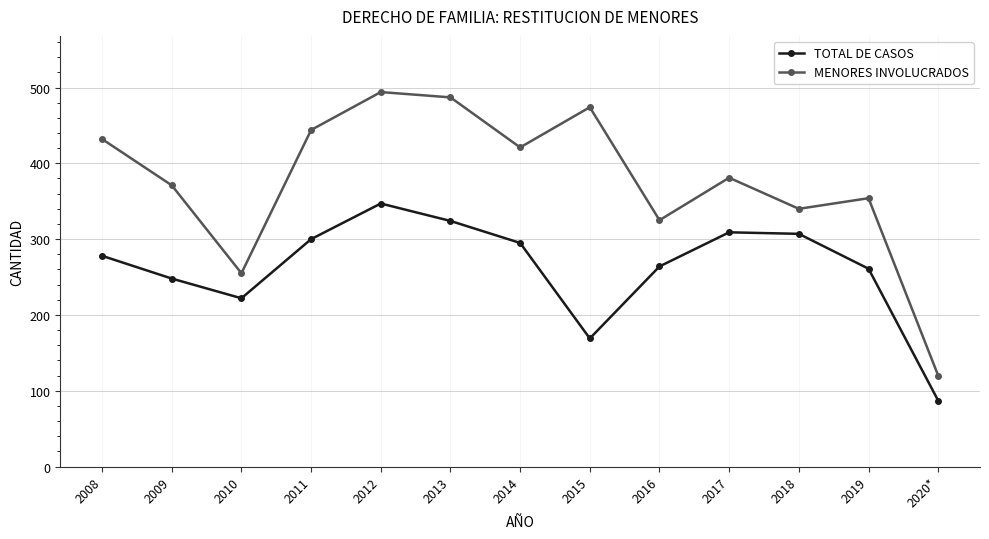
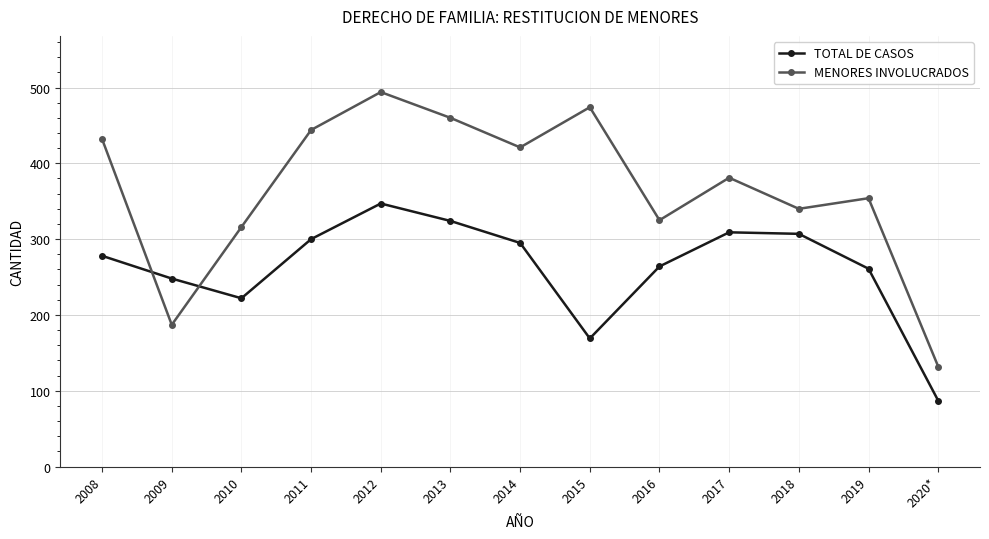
  {
    "TOTAL DE CASOS": {
      "2008": 280,
      "2009": 250,
      "2010": 220,
      "2011": 300,
      "2012": 350,
      "2013": 320,
      "2014": 300,
      "2015": 170,
      "2016": 260,
      "2017": 310,
      "2018": 310,
      "2019": 260,
      "2020*": 90
    },
    "MENORES INVOLUCRADOS": {
      "2008": 430,
-     "2009": 370,
-     "2010": 260,
+     "2009": 190,
+     "2010": 320,
      "2011": 440,
      "2012": 490,
-     "2013": 490,
+     "2013": 460,
      "2014": 420,
      "2015": 470,
      "2016": 330,
      "2017": 380,
      "2018": 340,
      "2019": 350,
-     "2020*": 120
+     "2020*": 130
    }
  }
